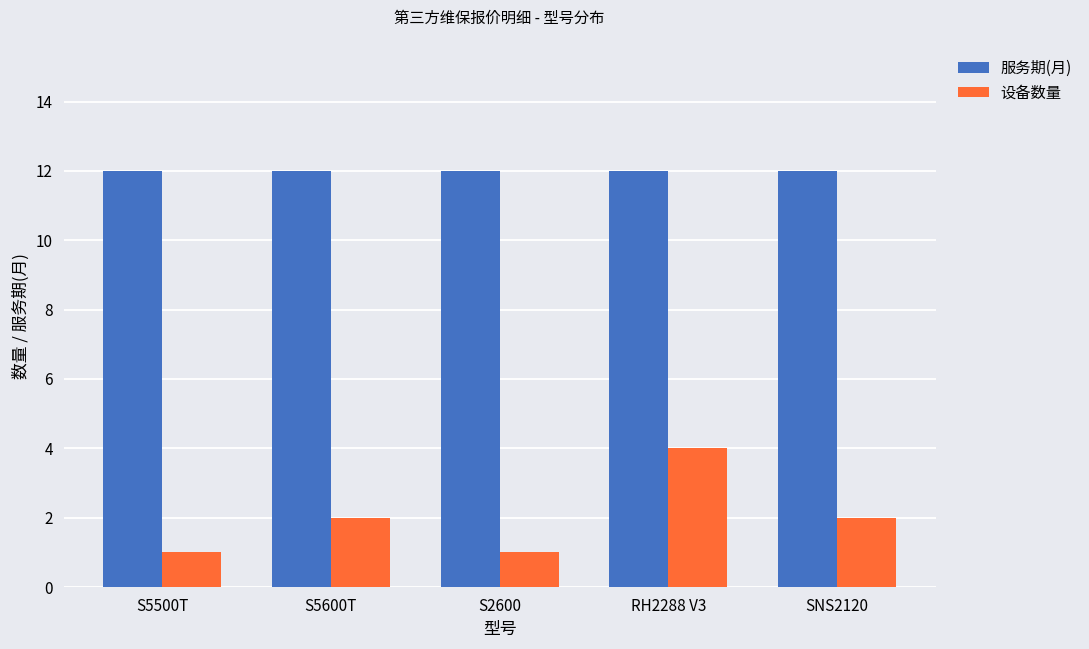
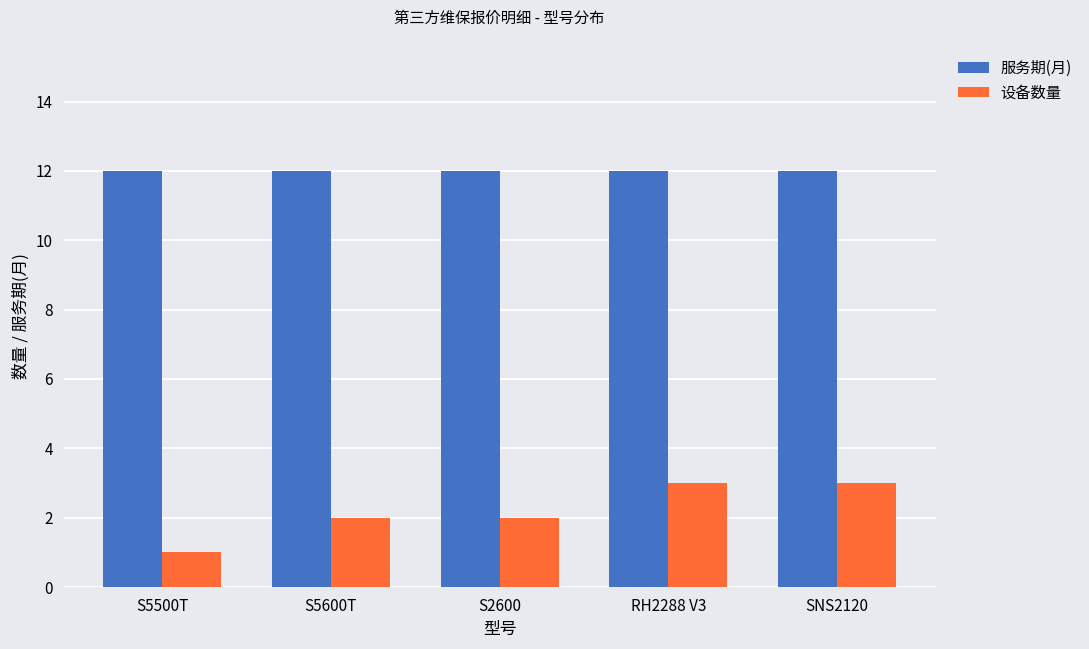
  {
    "服务期(月)": {
      "S5500T": 12,
      "S5600T": 12,
      "S2600": 12,
      "RH2288 V3": 12,
      "SNS2120": 12
    },
    "设备数量": {
      "S5500T": 1,
      "S5600T": 2,
-     "S2600": 1,
-     "RH2288 V3": 4,
-     "SNS2120": 2
+     "S2600": 2,
+     "RH2288 V3": 3,
+     "SNS2120": 3
    }
  }
